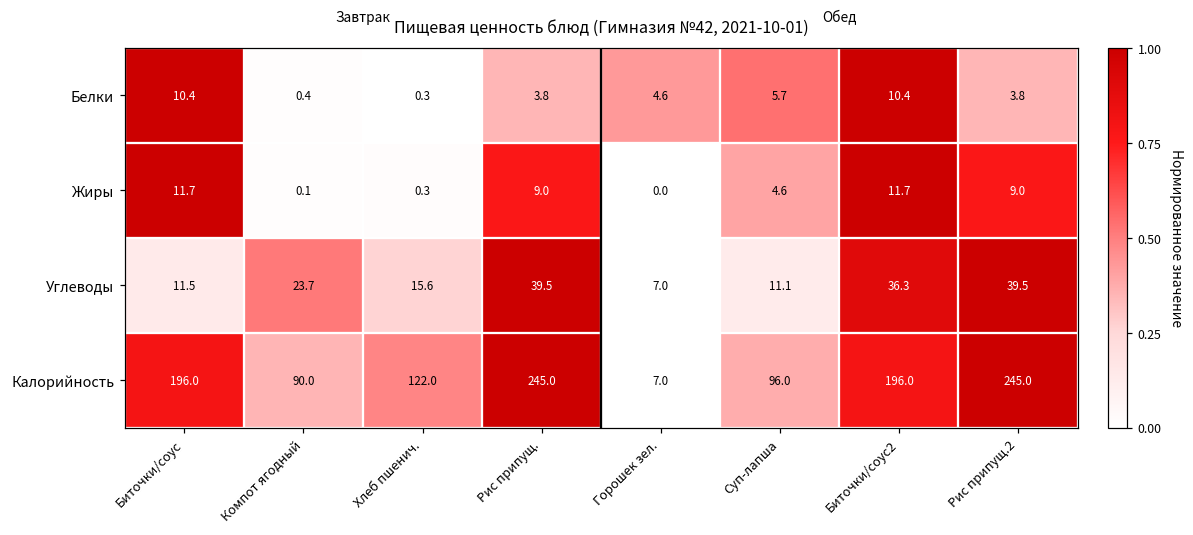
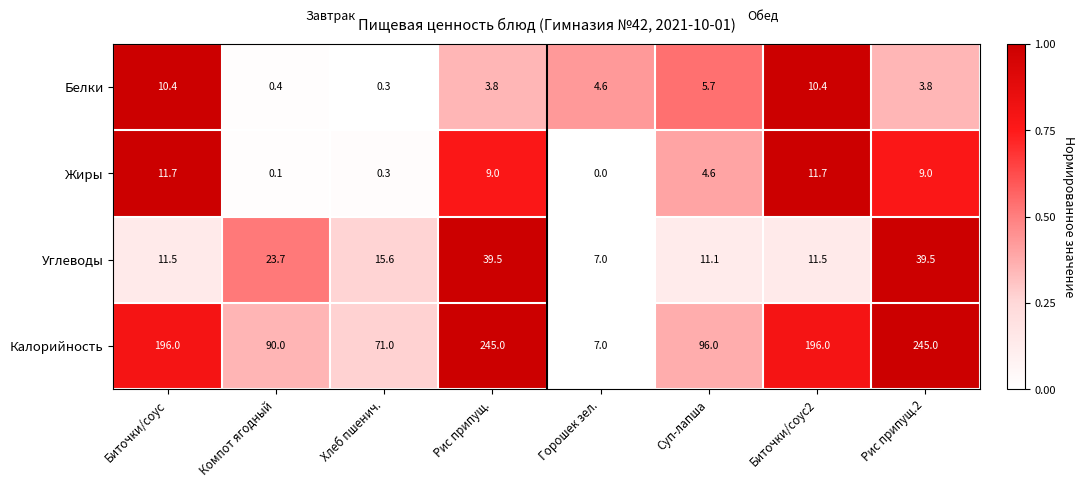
  {
    "Белки": {
      "Биточки/соус": 10.4,
      "Компот ягодный": 0.4,
      "Хлеб пшенич.": 0.3,
      "Рис припущ.": 3.8,
      "Горошек зел.": 4.6,
      "Суп-лапша": 5.7,
      "Биточки/соус2": 10.4,
      "Рис припущ.2": 3.8
    },
    "Жиры": {
      "Биточки/соус": 11.7,
      "Компот ягодный": 0.1,
      "Хлеб пшенич.": 0.3,
      "Рис припущ.": 9.0,
      "Горошек зел.": 0.0,
      "Суп-лапша": 4.6,
      "Биточки/соус2": 11.7,
      "Рис припущ.2": 9.0
    },
    "Углеводы": {
      "Биточки/соус": 11.5,
      "Компот ягодный": 23.7,
      "Хлеб пшенич.": 15.6,
      "Рис припущ.": 39.5,
      "Горошек зел.": 7.0,
      "Суп-лапша": 11.1,
-     "Биточки/соус2": 36.3,
+     "Биточки/соус2": 11.5,
      "Рис припущ.2": 39.5
    },
    "Калорийность": {
      "Биточки/соус": 196.0,
      "Компот ягодный": 90.0,
-     "Хлеб пшенич.": 122.0,
+     "Хлеб пшенич.": 71.0,
      "Рис припущ.": 245.0,
      "Горошек зел.": 7.0,
      "Суп-лапша": 96.0,
      "Биточки/соус2": 196.0,
      "Рис припущ.2": 245.0
    }
  }
